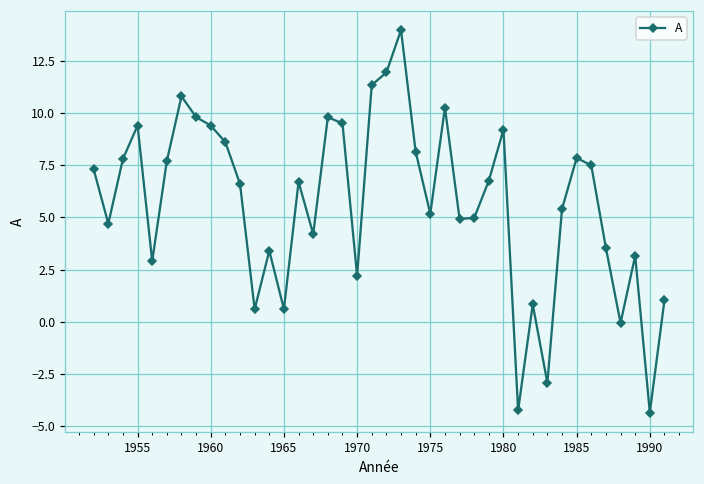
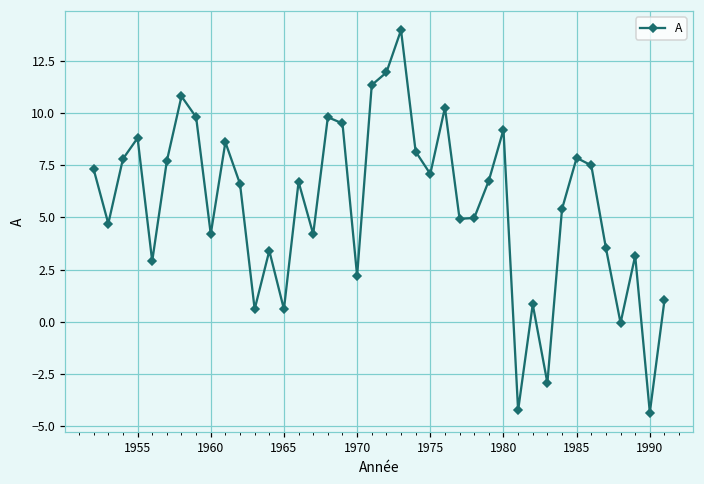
  {
-   "1955": 9.4,
-   "1960": 9.4,
+   "1955": 8.8,
+   "1960": 4.2,
    "1965": 0.6,
    "1970": 2.2,
-   "1975": 5.2,
+   "1975": 7.1,
    "1980": 9.2,
    "1985": 7.9,
    "1990": -4.4
  }
